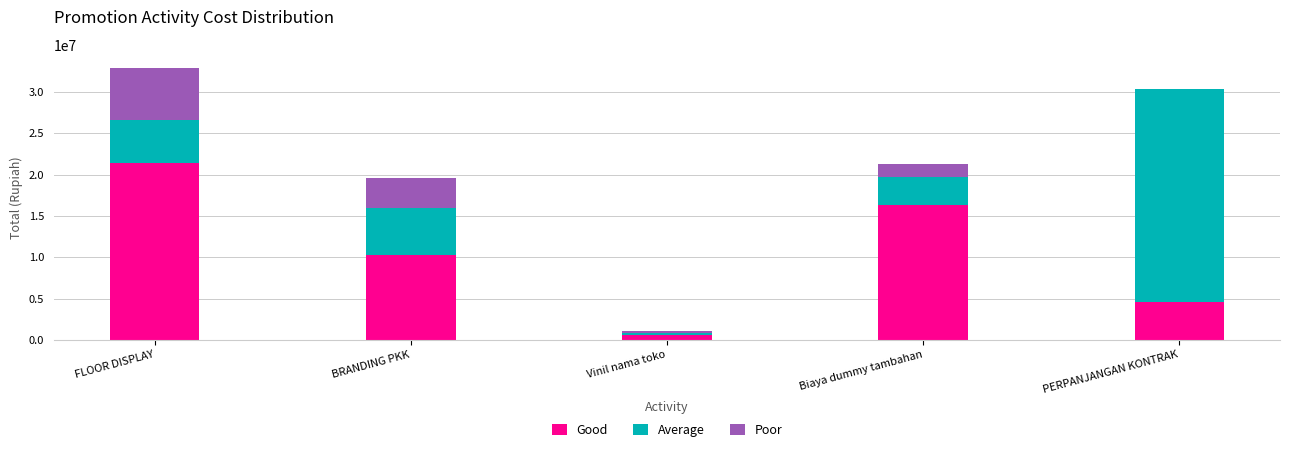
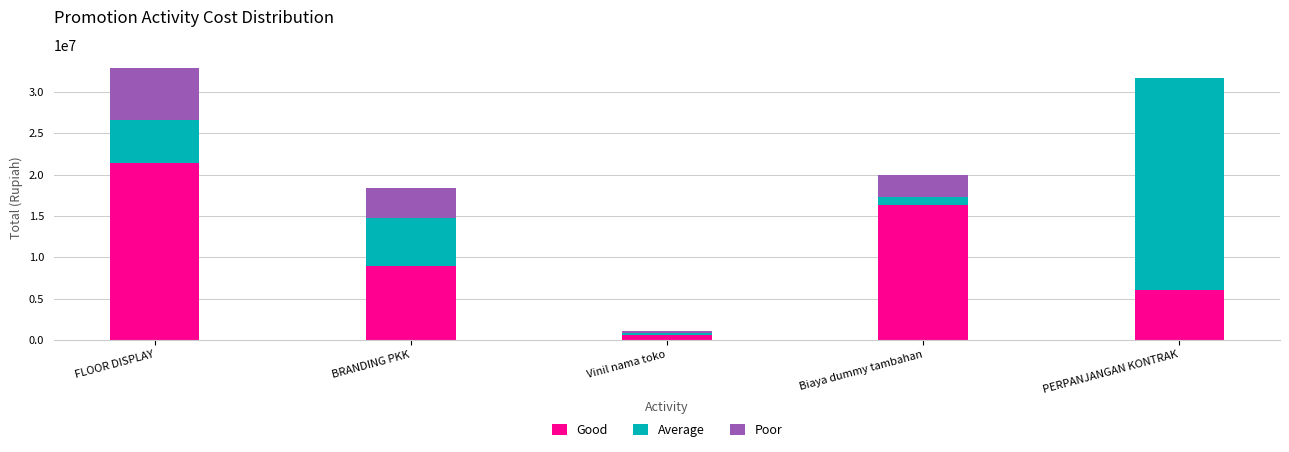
  {
    "Good": {
      "FLOOR DISPLAY": 21000000,
-     "BRANDING PKK": 10000000,
+     "BRANDING PKK": 9000000,
      "Vinil nama toko": 1000000,
      "Biaya dummy tambahan": 16000000,
-     "PERPANJANGAN KONTRAK": 5000000
+     "PERPANJANGAN KONTRAK": 6000000
    },
    "Average": {
      "FLOOR DISPLAY": 5000000,
      "BRANDING PKK": 6000000,
      "Vinil nama toko": 0,
-     "Biaya dummy tambahan": 3000000,
+     "Biaya dummy tambahan": 1000000,
      "PERPANJANGAN KONTRAK": 26000000
    },
    "Poor": {
      "FLOOR DISPLAY": 6000000,
      "BRANDING PKK": 4000000,
-     "Biaya dummy tambahan": 2000000,
+     "Biaya dummy tambahan": 3000000,
      "PERPANJANGAN KONTRAK": 0
    }
  }
